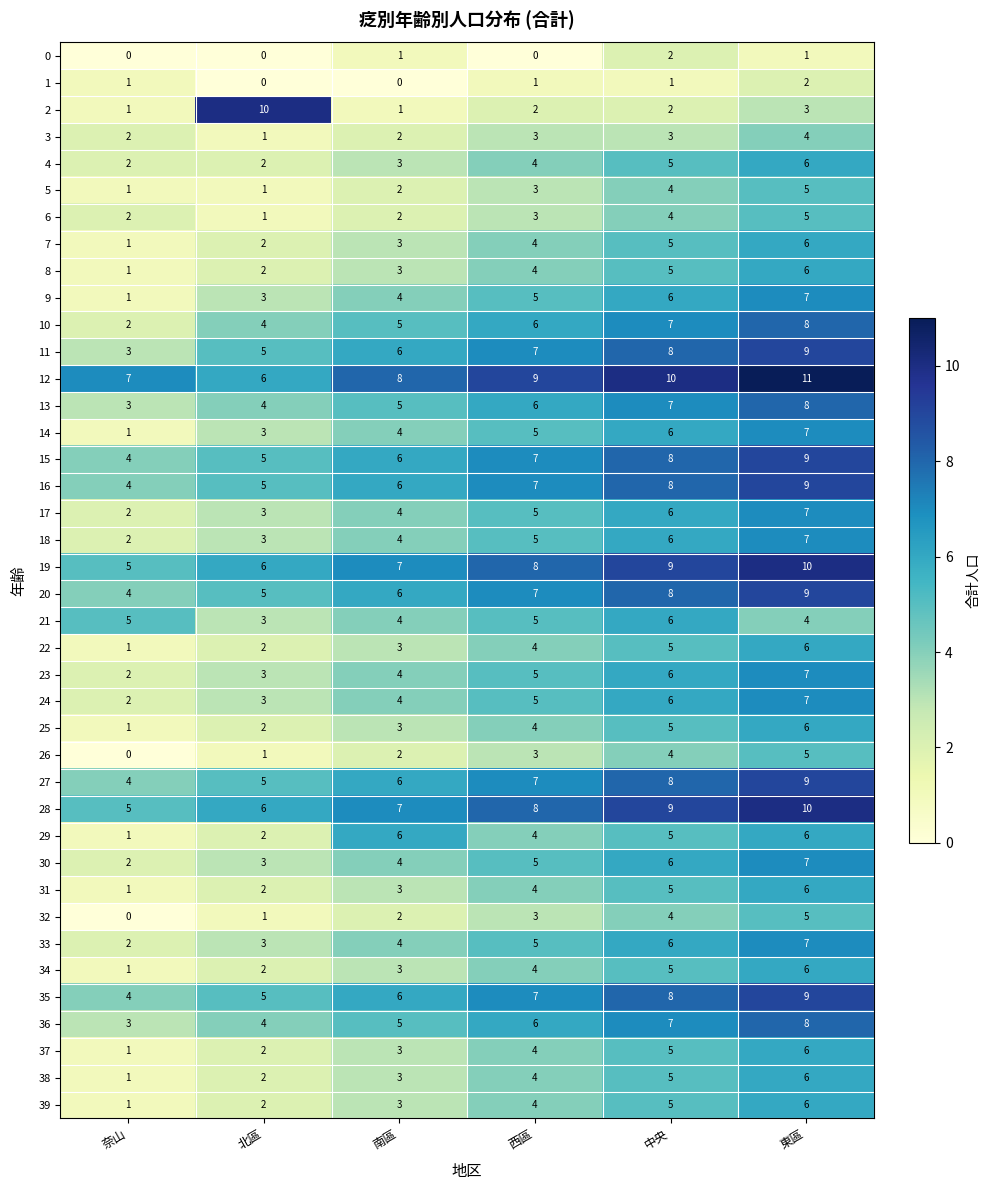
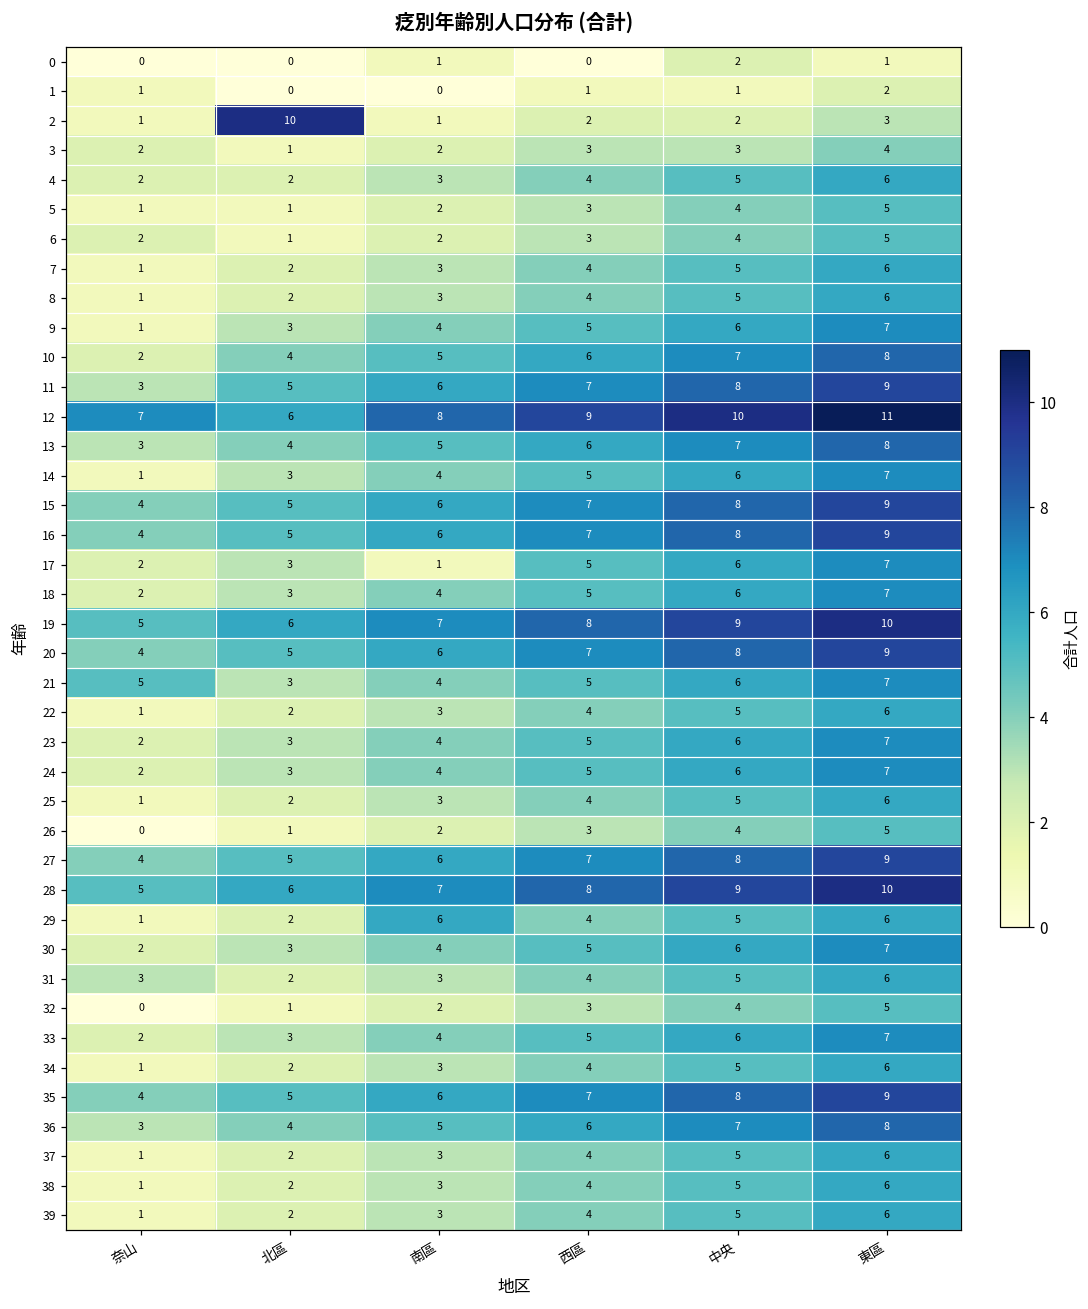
  {
    "17": {
      "奈山": 2,
      "北區": 3,
-     "南區": 4,
+     "南區": 1,
      "西區": 5,
      "中央": 6,
      "東區": 7
    },
    "21": {
      "奈山": 5,
      "北區": 3,
      "南區": 4,
      "西區": 5,
      "中央": 6,
-     "東區": 4
+     "東區": 7
    },
    "31": {
-     "奈山": 1,
+     "奈山": 3,
      "北區": 2,
      "南區": 3,
      "西區": 4,
      "中央": 5,
      "東區": 6
    }
  }
